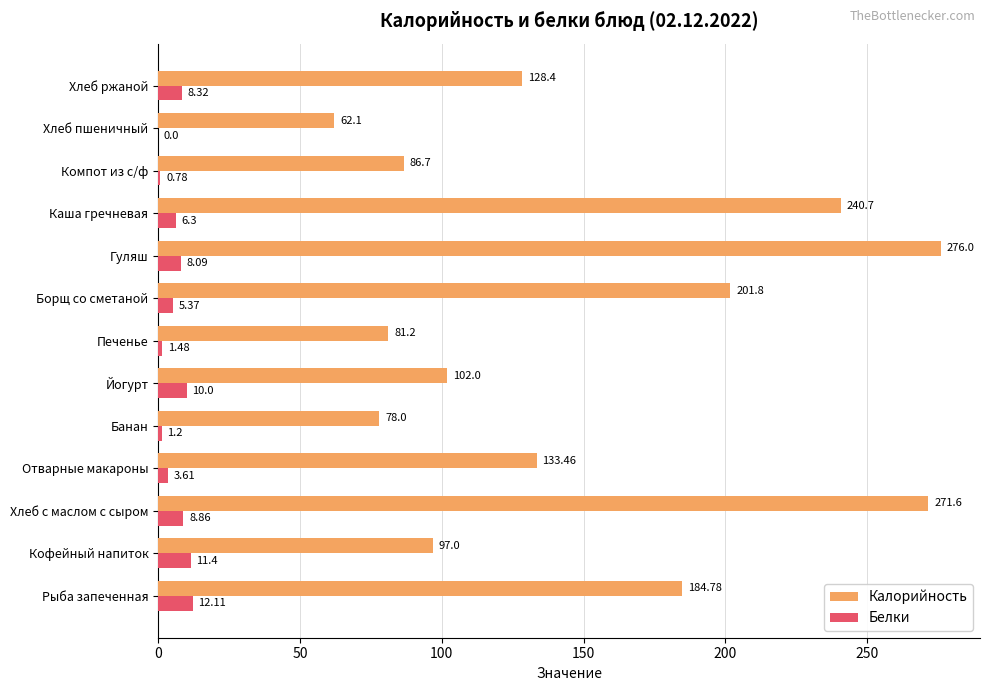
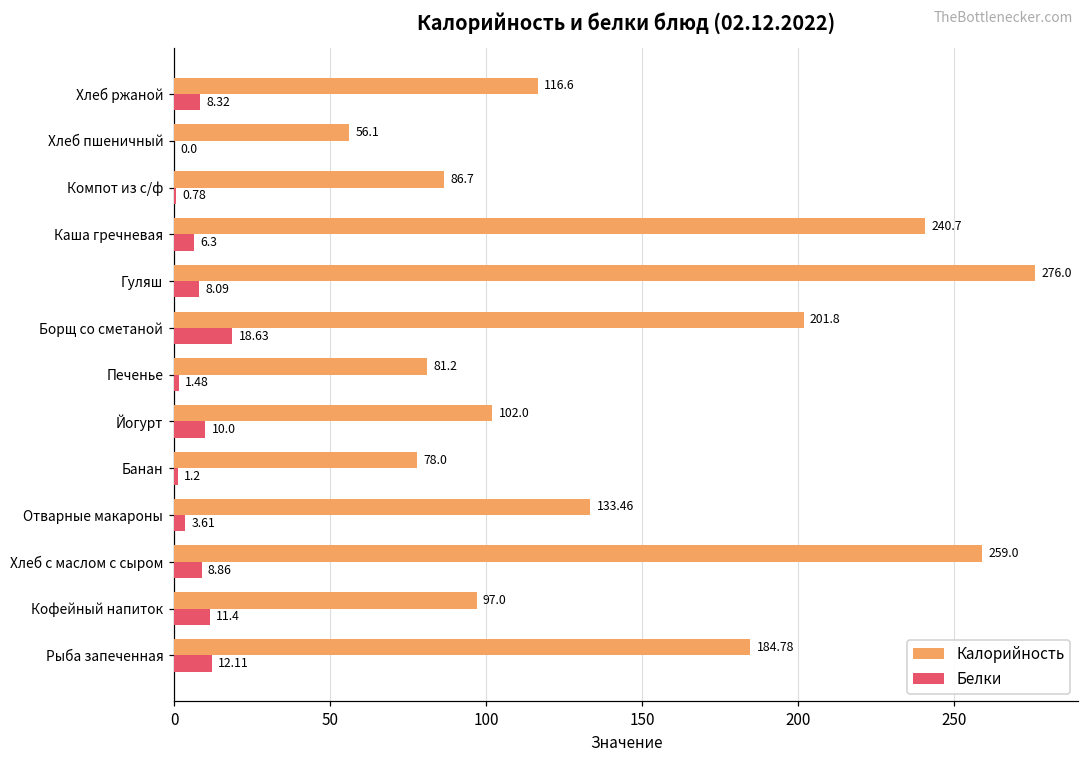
  {
    "Калорийность": {
-     "Хлеб ржаной": 128.4,
-     "Хлеб пшеничный": 62.1,
+     "Хлеб ржаной": 116.6,
+     "Хлеб пшеничный": 56.1,
      "Компот из с/ф": 86.7,
      "Каша гречневая": 240.7,
      "Гуляш": 276.0,
      "Борщ со сметаной": 201.8,
      "Печенье": 81.2,
      "Йогурт": 102.0,
      "Банан": 78.0,
      "Отварные макароны": 133.46,
-     "Хлеб с маслом с сыром": 271.6,
+     "Хлеб с маслом с сыром": 259.0,
      "Кофейный напиток": 97.0,
      "Рыба запеченная": 184.78
    },
    "Белки": {
      "Хлеб ржаной": 8.32,
      "Хлеб пшеничный": 0.0,
      "Компот из с/ф": 0.78,
      "Каша гречневая": 6.3,
      "Гуляш": 8.09,
-     "Борщ со сметаной": 5.37,
+     "Борщ со сметаной": 18.63,
      "Печенье": 1.48,
      "Йогурт": 10.0,
      "Банан": 1.2,
      "Отварные макароны": 3.61,
      "Хлеб с маслом с сыром": 8.86,
      "Кофейный напиток": 11.4,
      "Рыба запеченная": 12.11
    }
  }
